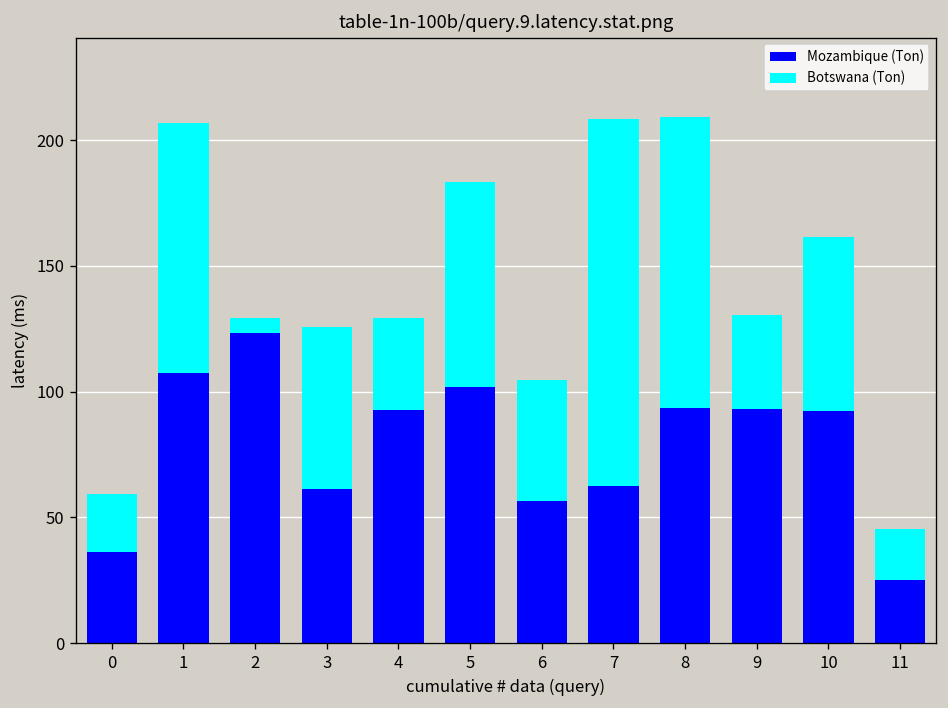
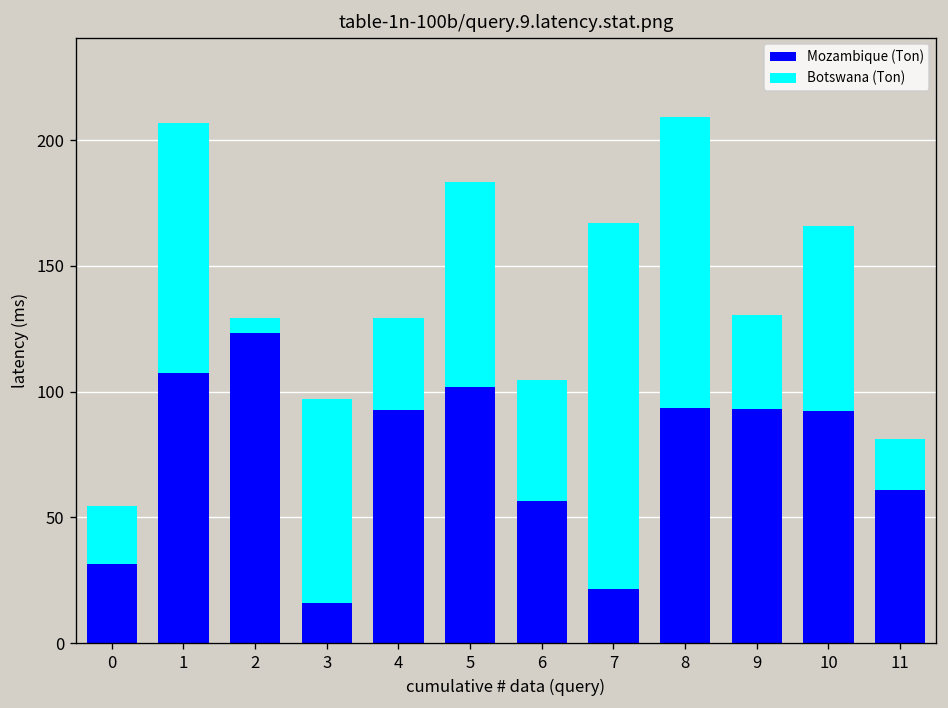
  {
    "Mozambique (Ton)": {
-     "0": 36,
+     "0": 32,
      "1": 107,
      "2": 123,
-     "3": 61,
+     "3": 16,
      "4": 93,
      "5": 102,
      "6": 57,
-     "7": 63,
+     "7": 21,
      "8": 93,
      "9": 93,
      "10": 92,
-     "11": 25
+     "11": 61
    },
    "Botswana (Ton)": {
      "0": 23,
      "1": 99,
      "2": 6,
-     "3": 65,
+     "3": 81,
      "4": 36,
      "5": 82,
      "6": 48,
      "7": 146,
      "8": 116,
      "9": 38,
-     "10": 69,
+     "10": 74,
      "11": 20
    }
  }
